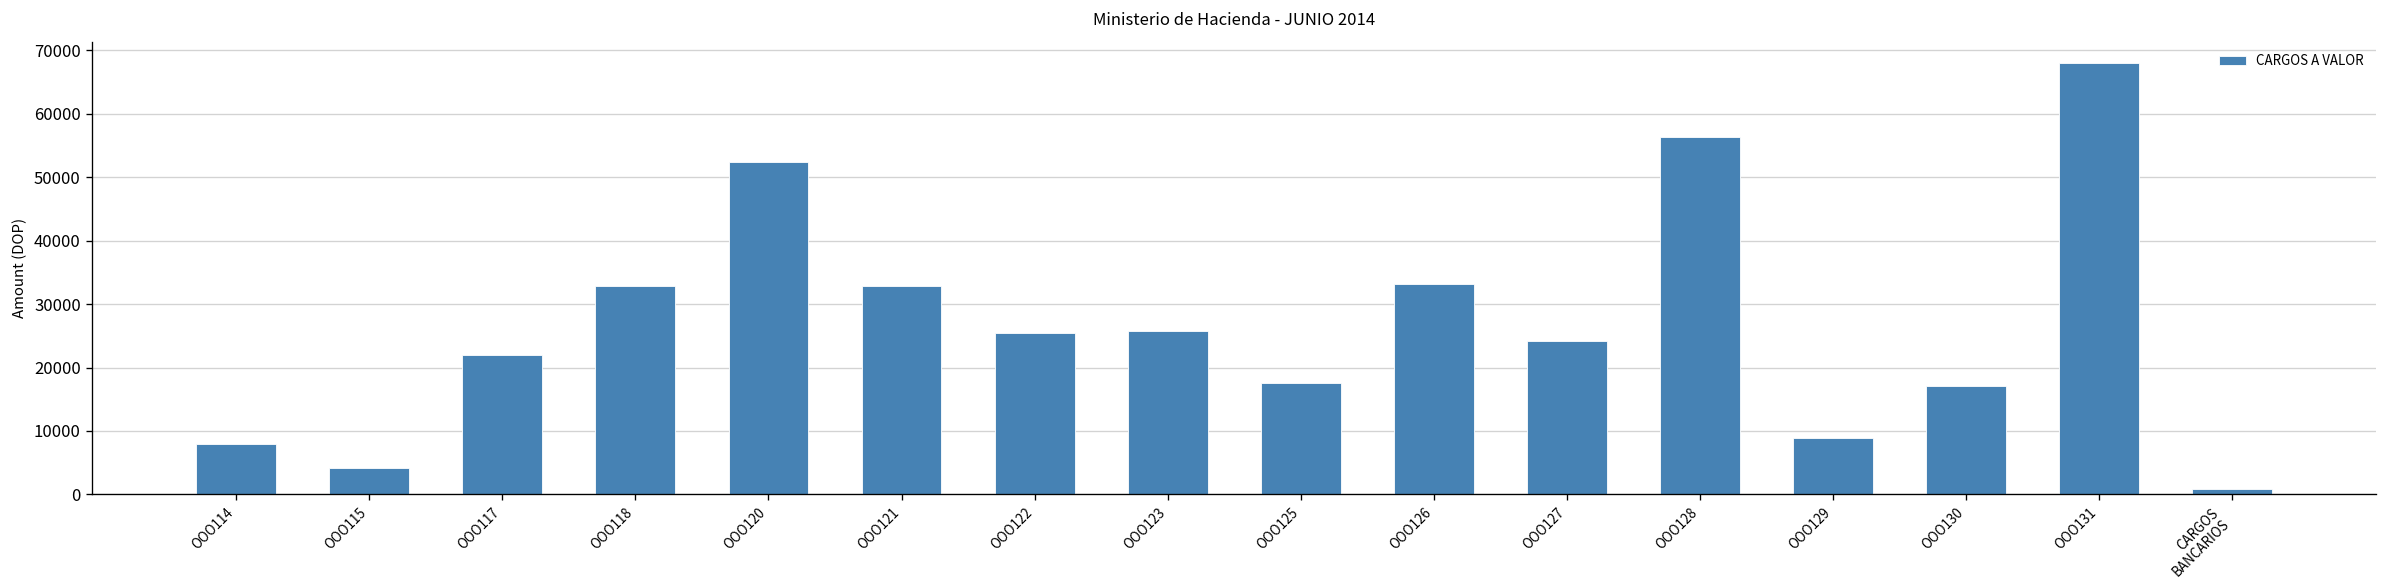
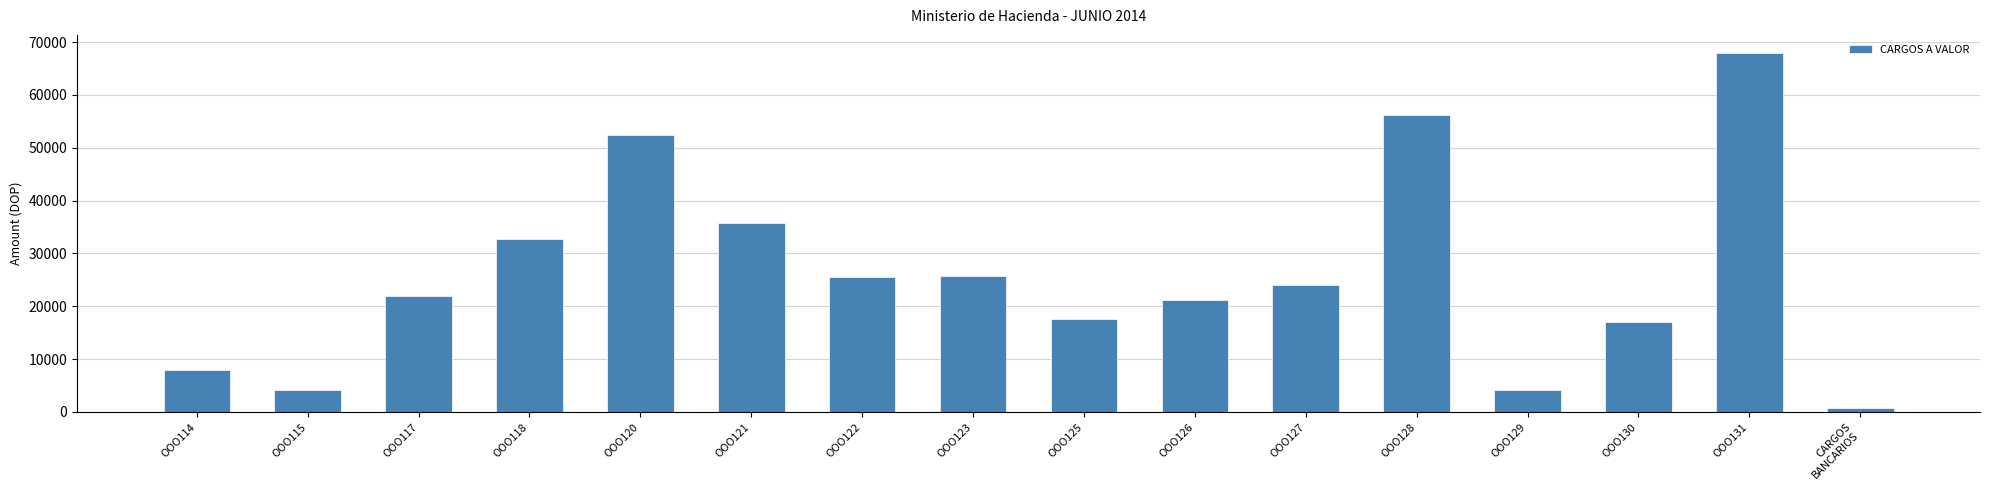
  {
    "OOO114": 8000,
    "OOO115": 4000,
    "OOO117": 22000,
    "OOO118": 33000,
    "OOO120": 52000,
-   "OOO121": 33000,
+   "OOO121": 36000,
    "OOO122": 26000,
    "OOO123": 26000,
    "OOO125": 18000,
-   "OOO126": 33000,
+   "OOO126": 21000,
    "OOO127": 24000,
    "OOO128": 56000,
-   "OOO129": 9000,
+   "OOO129": 4000,
    "OOO130": 17000,
    "OOO131": 68000,
    "CARGOS BANCARIOS": 1000
  }
